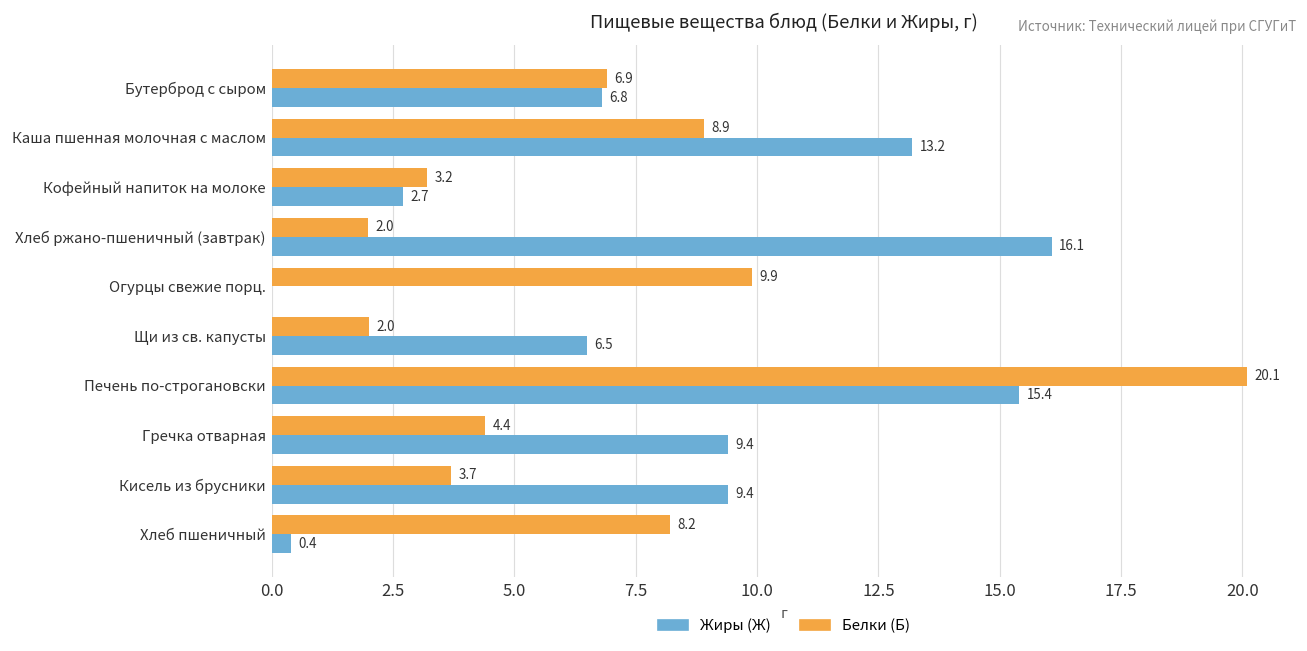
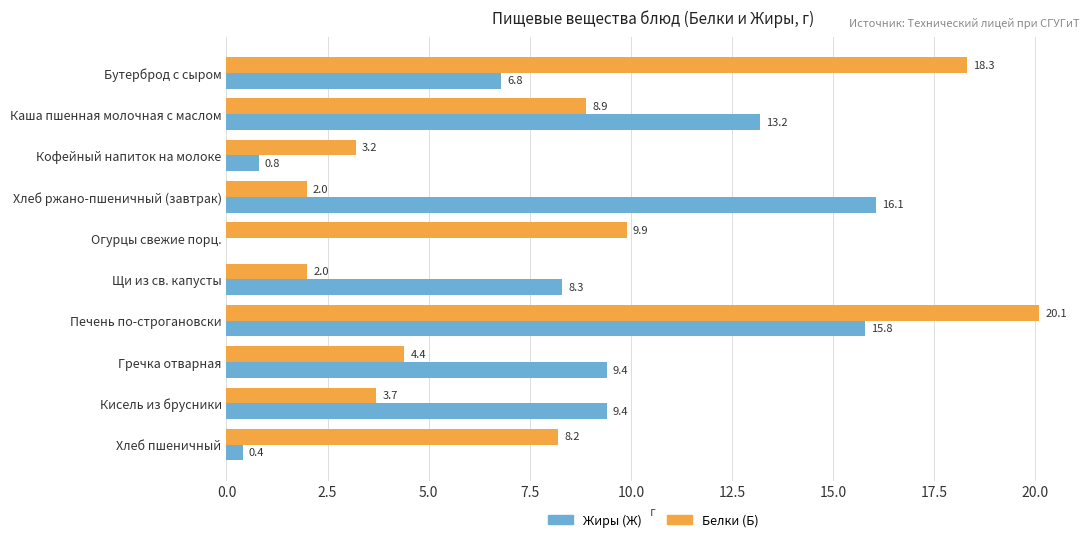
  {
    "Жиры (Ж)": {
      "Бутерброд с сыром": 6.8,
      "Каша пшенная молочная с маслом": 13.2,
-     "Кофейный напиток на молоке": 2.7,
+     "Кофейный напиток на молоке": 0.8,
      "Хлеб ржано-пшеничный (завтрак)": 16.1,
-     "Щи из св. капусты": 6.5,
-     "Печень по-строгановски": 15.4,
+     "Щи из св. капусты": 8.3,
+     "Печень по-строгановски": 15.8,
      "Гречка отварная": 9.4,
      "Кисель из брусники": 9.4,
      "Хлеб пшеничный": 0.4
    },
    "Белки (Б)": {
-     "Бутерброд с сыром": 6.9,
+     "Бутерброд с сыром": 18.3,
      "Каша пшенная молочная с маслом": 8.9,
      "Кофейный напиток на молоке": 3.2,
      "Хлеб ржано-пшеничный (завтрак)": 2.0,
      "Огурцы свежие порц.": 9.9,
      "Щи из св. капусты": 2.0,
      "Печень по-строгановски": 20.1,
      "Гречка отварная": 4.4,
      "Кисель из брусники": 3.7,
      "Хлеб пшеничный": 8.2
    }
  }
